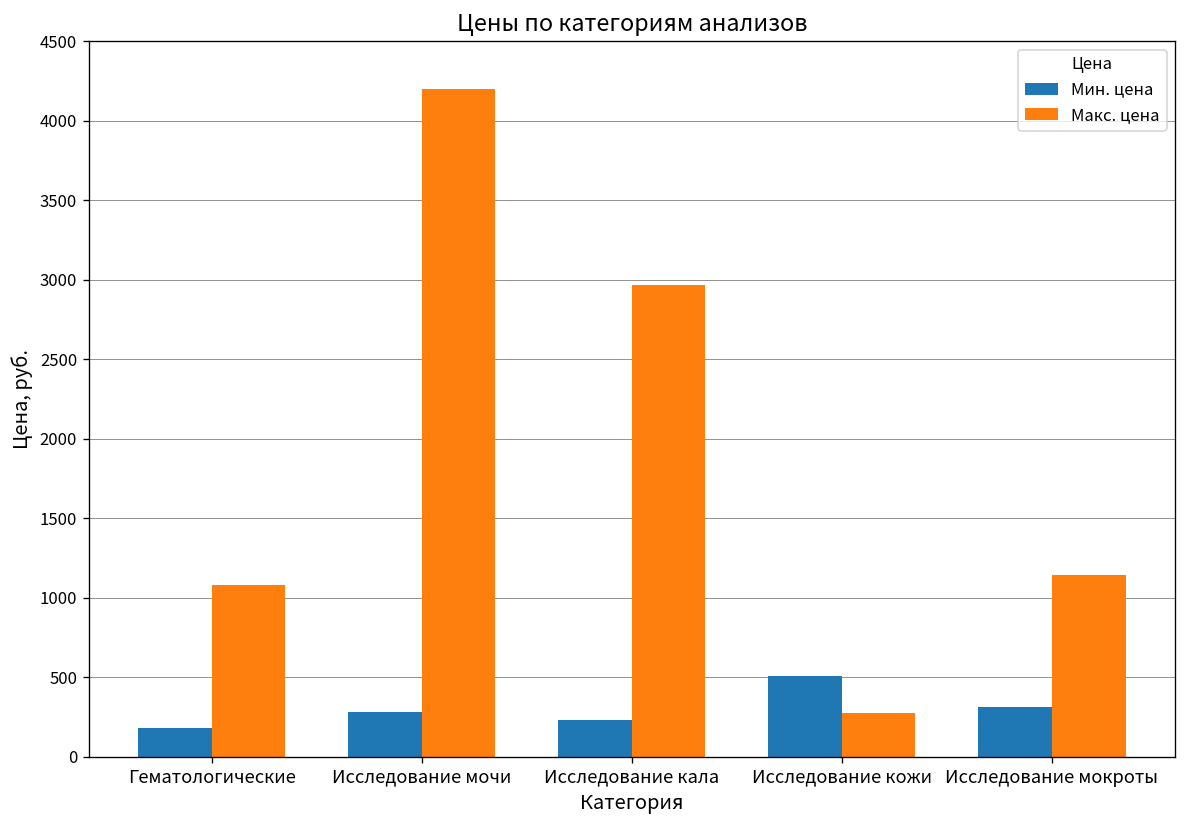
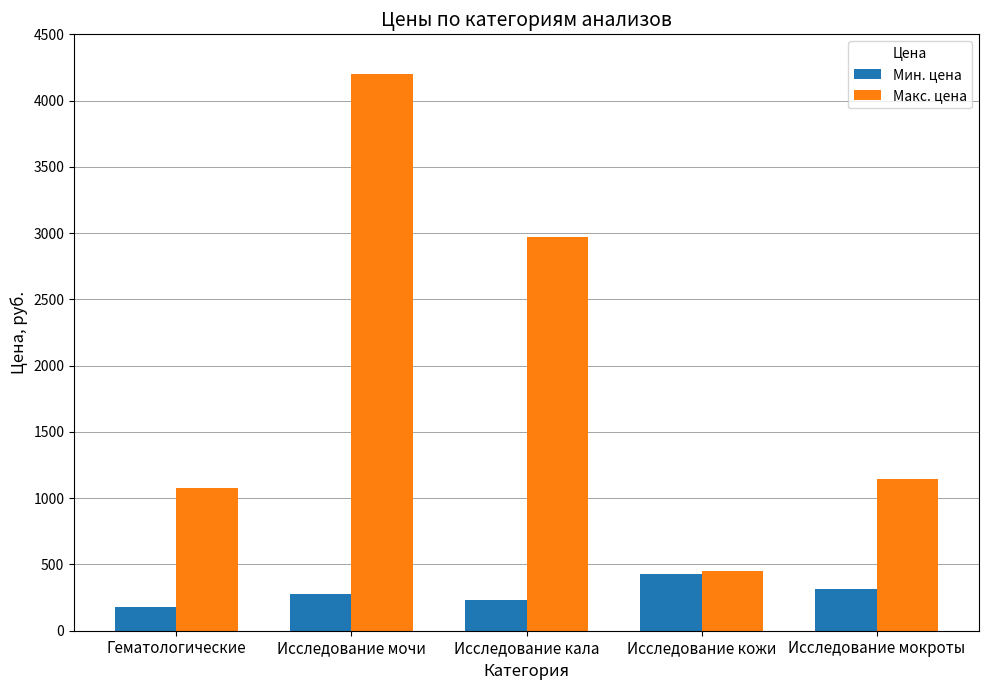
  {
    "Мин. цена": {
      "Гематологические": 180,
      "Исследование мочи": 280,
      "Исследование кала": 230,
-     "Исследование кожи": 510,
+     "Исследование кожи": 430,
      "Исследование мокроты": 320
    },
    "Макс. цена": {
      "Гематологические": 1080,
      "Исследование мочи": 4200,
      "Исследование кала": 2970,
-     "Исследование кожи": 280,
+     "Исследование кожи": 450,
      "Исследование мокроты": 1150
    }
  }
